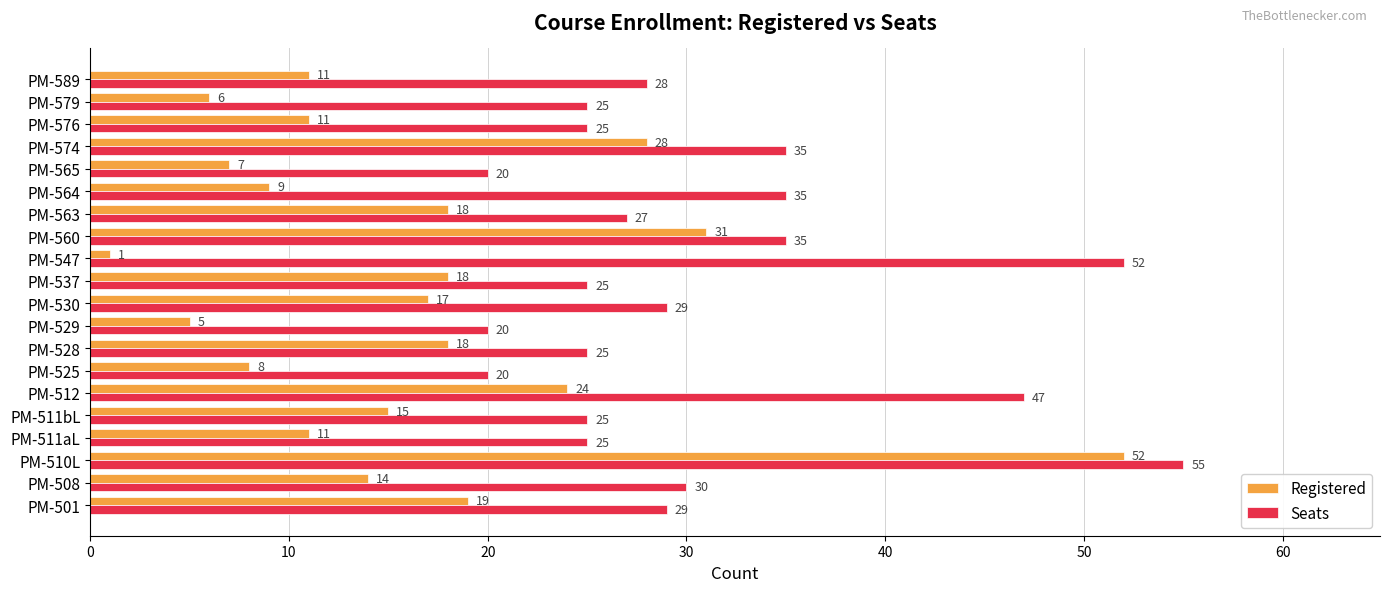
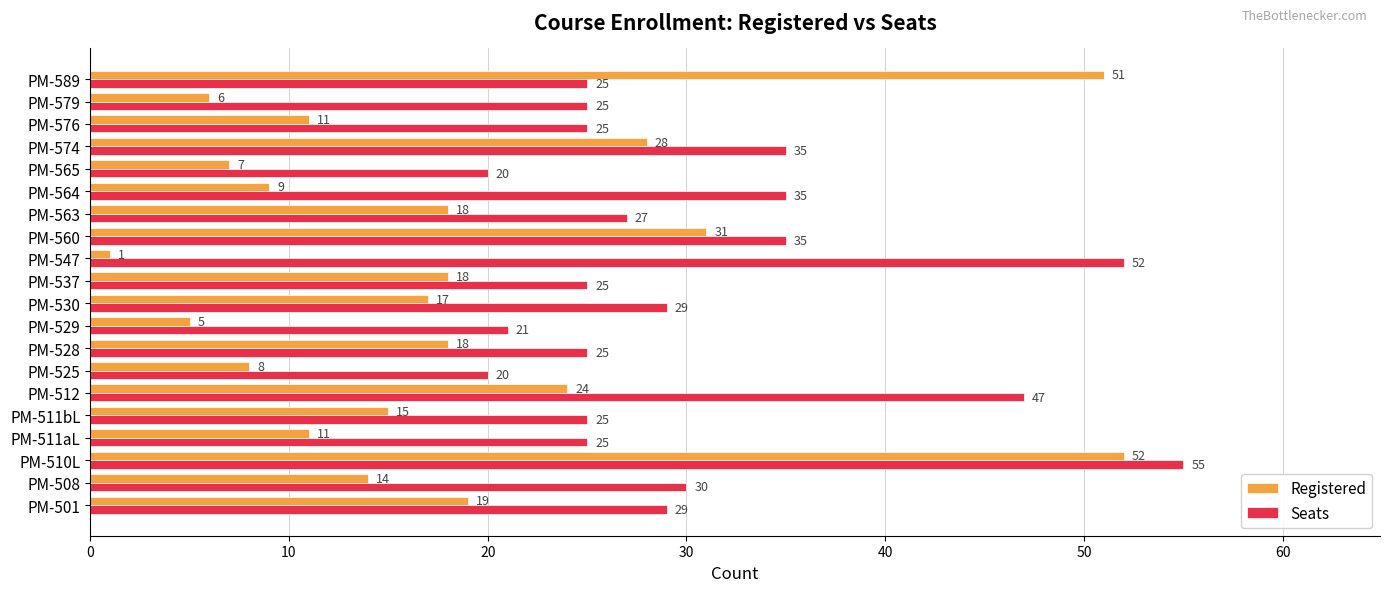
  {
    "Registered": {
-     "PM-589": 11,
+     "PM-589": 51,
      "PM-579": 6,
      "PM-576": 11,
      "PM-574": 28,
      "PM-565": 7,
      "PM-564": 9,
      "PM-563": 18,
      "PM-560": 31,
      "PM-547": 1,
      "PM-537": 18,
      "PM-530": 17,
      "PM-529": 5,
      "PM-528": 18,
      "PM-525": 8,
      "PM-512": 24,
      "PM-511bL": 15,
      "PM-511aL": 11,
      "PM-510L": 52,
      "PM-508": 14,
      "PM-501": 19
    },
    "Seats": {
-     "PM-589": 28,
+     "PM-589": 25,
      "PM-579": 25,
      "PM-576": 25,
      "PM-574": 35,
      "PM-565": 20,
      "PM-564": 35,
      "PM-563": 27,
      "PM-560": 35,
      "PM-547": 52,
      "PM-537": 25,
      "PM-530": 29,
-     "PM-529": 20,
+     "PM-529": 21,
      "PM-528": 25,
      "PM-525": 20,
      "PM-512": 47,
      "PM-511bL": 25,
      "PM-511aL": 25,
      "PM-510L": 55,
      "PM-508": 30,
      "PM-501": 29
    }
  }
